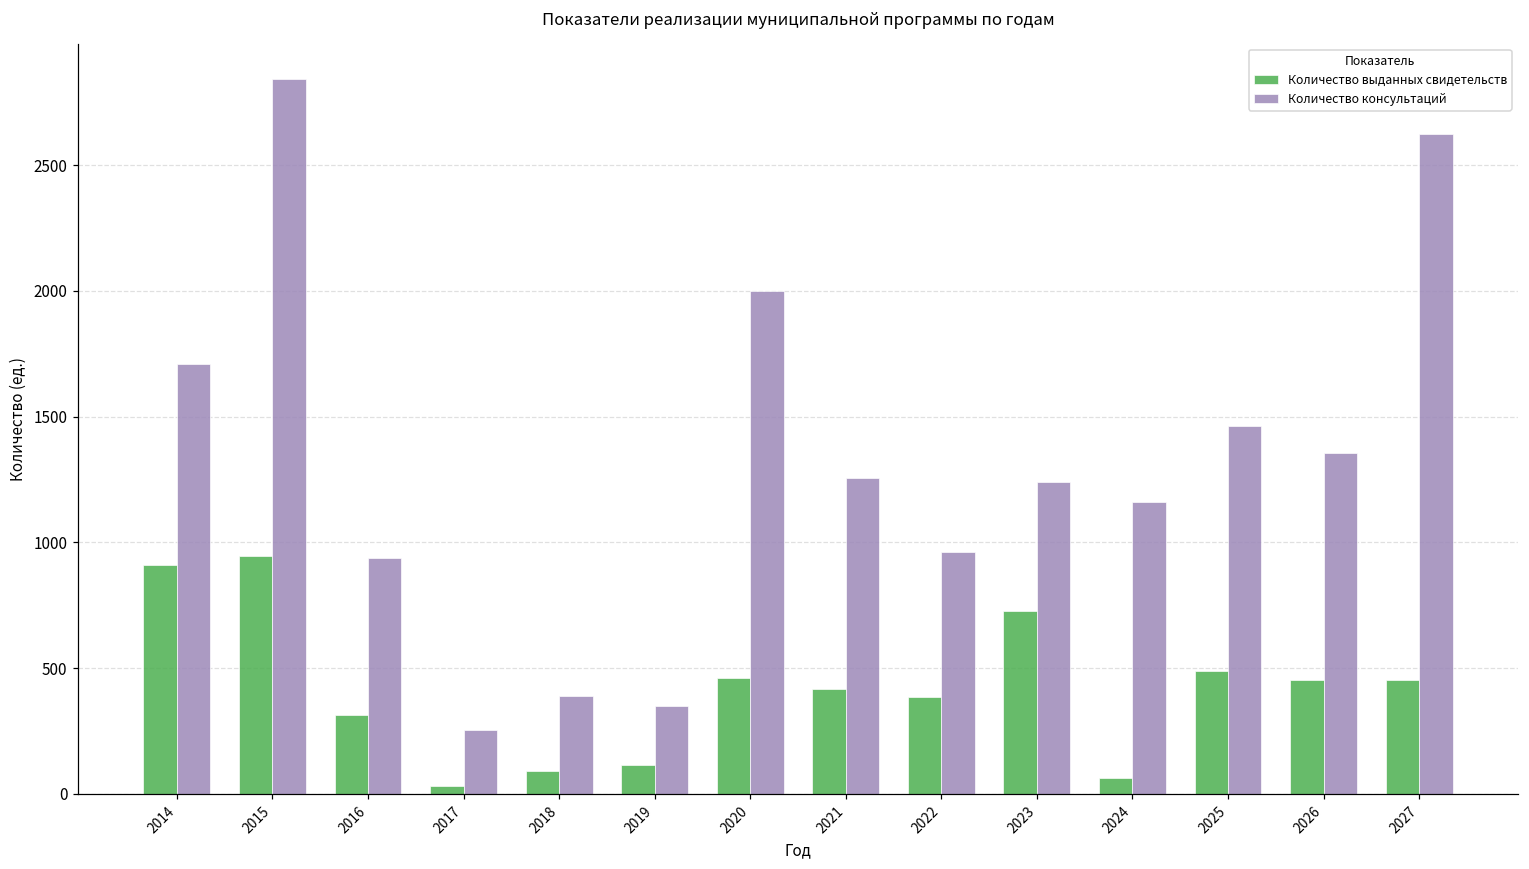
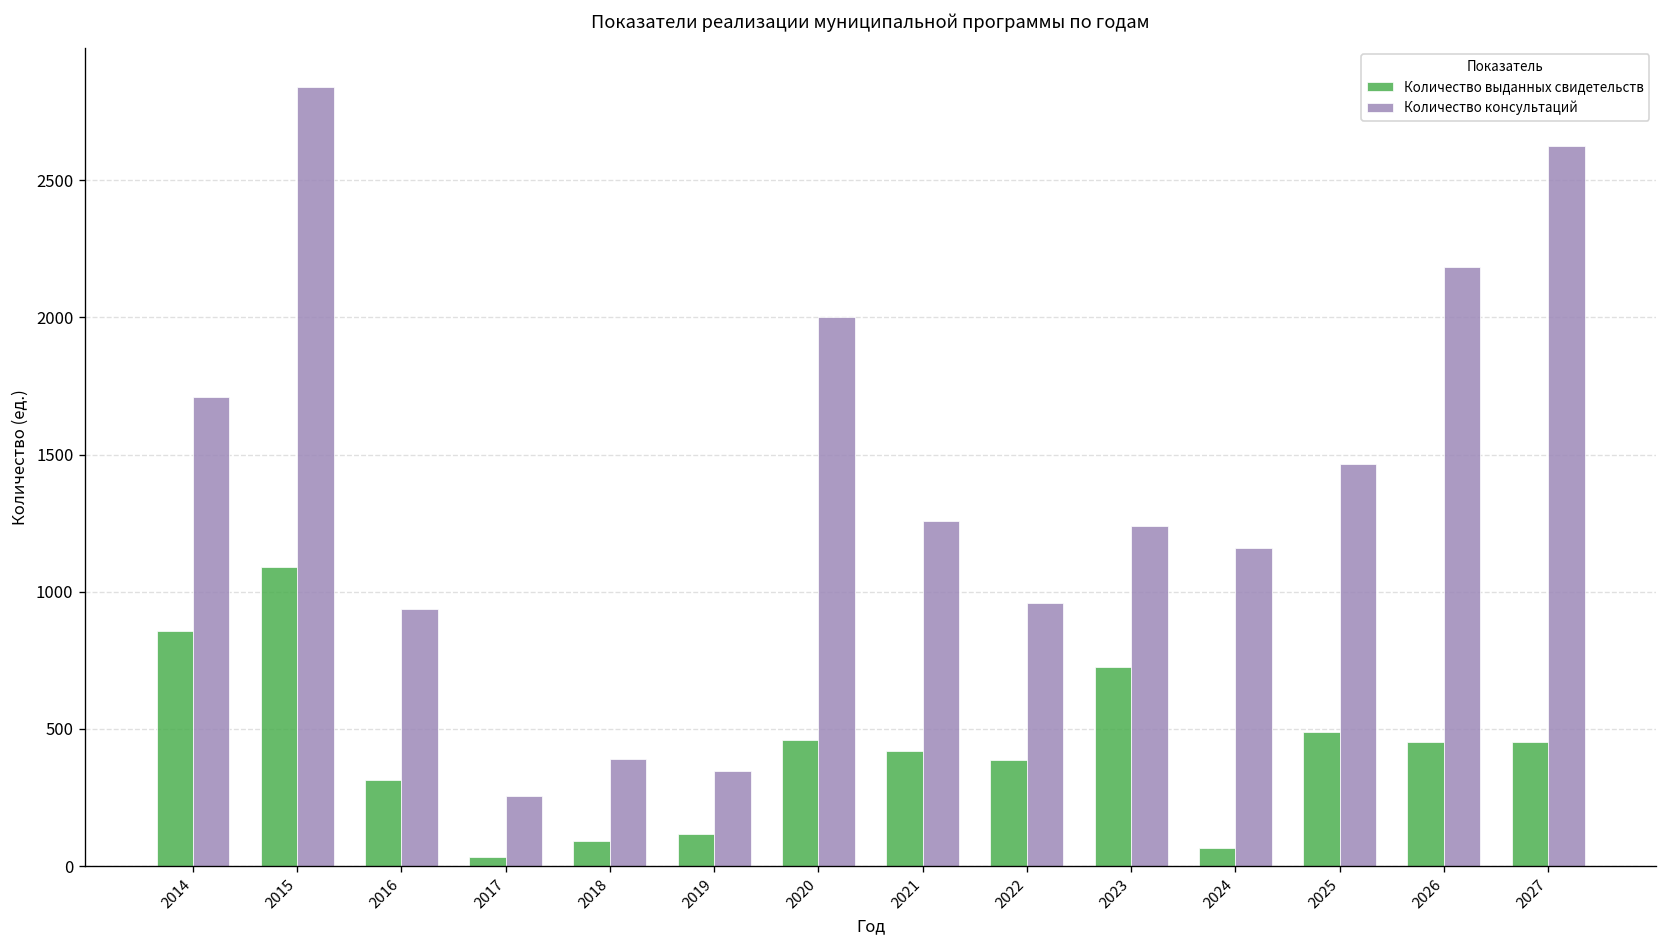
  {
    "Количество выданных свидетельств": {
-     "2014": 910,
-     "2015": 950,
+     "2014": 860,
+     "2015": 1090,
      "2016": 310,
      "2017": 30,
      "2018": 90,
      "2019": 120,
      "2020": 460,
      "2021": 420,
      "2022": 390,
      "2023": 730,
      "2024": 70,
      "2025": 490,
      "2026": 450,
      "2027": 450
    },
    "Количество консультаций": {
      "2014": 1710,
      "2015": 2840,
      "2016": 940,
      "2017": 250,
      "2018": 390,
      "2019": 350,
      "2020": 2000,
      "2021": 1260,
      "2022": 960,
      "2023": 1240,
      "2024": 1160,
      "2025": 1460,
-     "2026": 1360,
+     "2026": 2190,
      "2027": 2620
    }
  }
